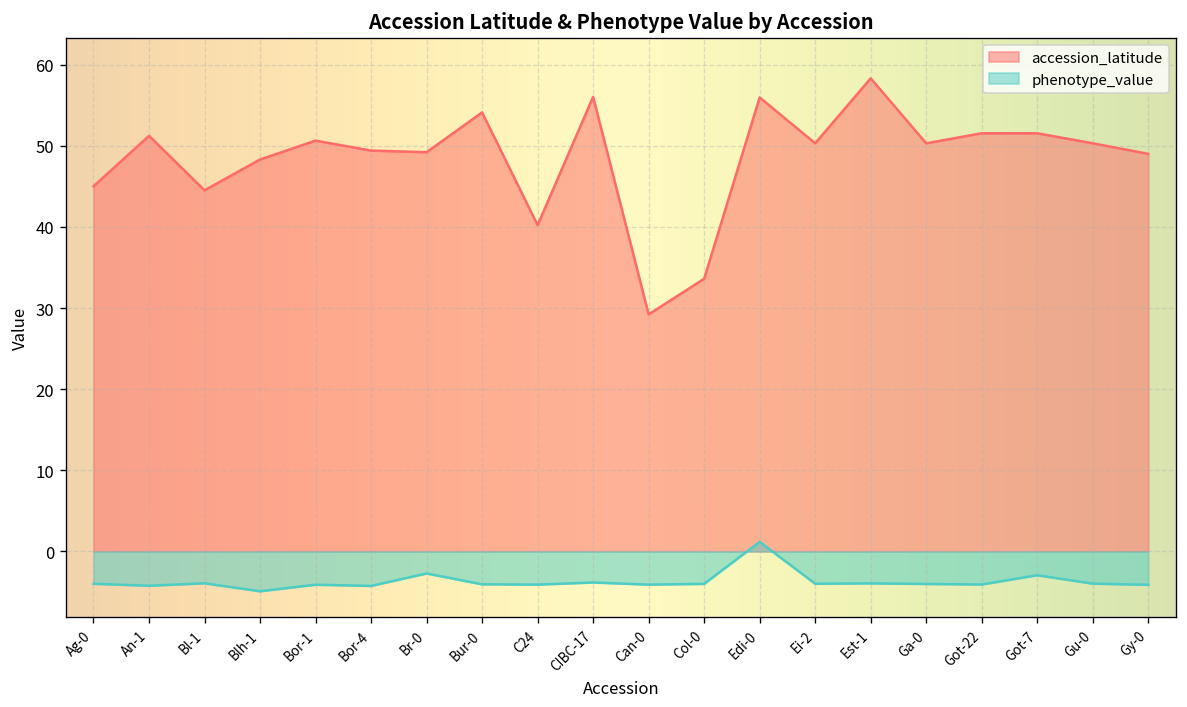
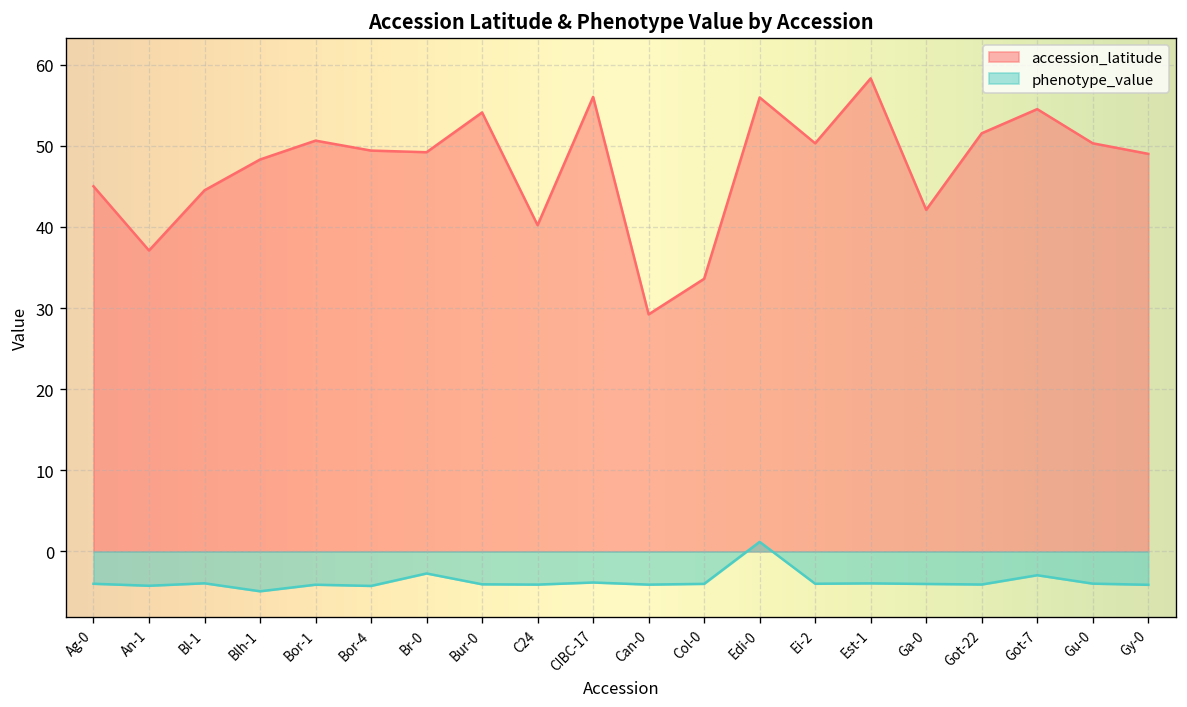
  {
    "accession_latitude": {
      "Ag-0": 45,
-     "An-1": 51,
+     "An-1": 37,
      "Bl-1": 45,
      "Blh-1": 48,
      "Bor-1": 51,
      "Bor-4": 49,
      "Br-0": 49,
      "Bur-0": 54,
      "C24": 40,
      "CIBC-17": 56,
      "Can-0": 29,
      "Col-0": 34,
      "Edi-0": 56,
      "Ei-2": 50,
      "Est-1": 58,
-     "Ga-0": 50,
+     "Ga-0": 42,
      "Got-22": 52,
-     "Got-7": 52,
+     "Got-7": 55,
      "Gu-0": 50,
      "Gy-0": 49
    }
  }
